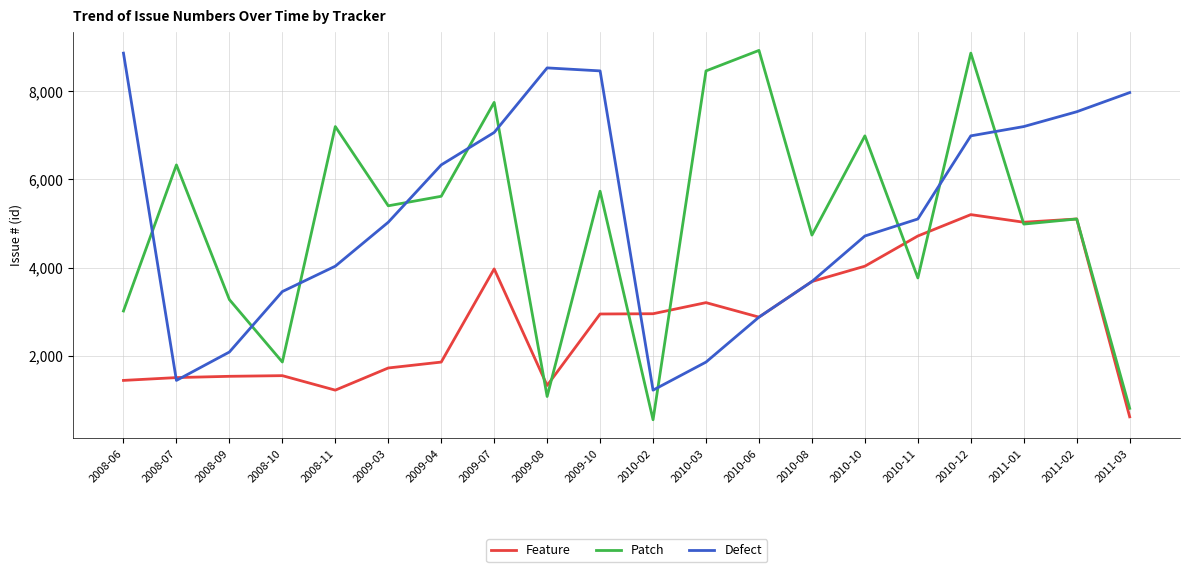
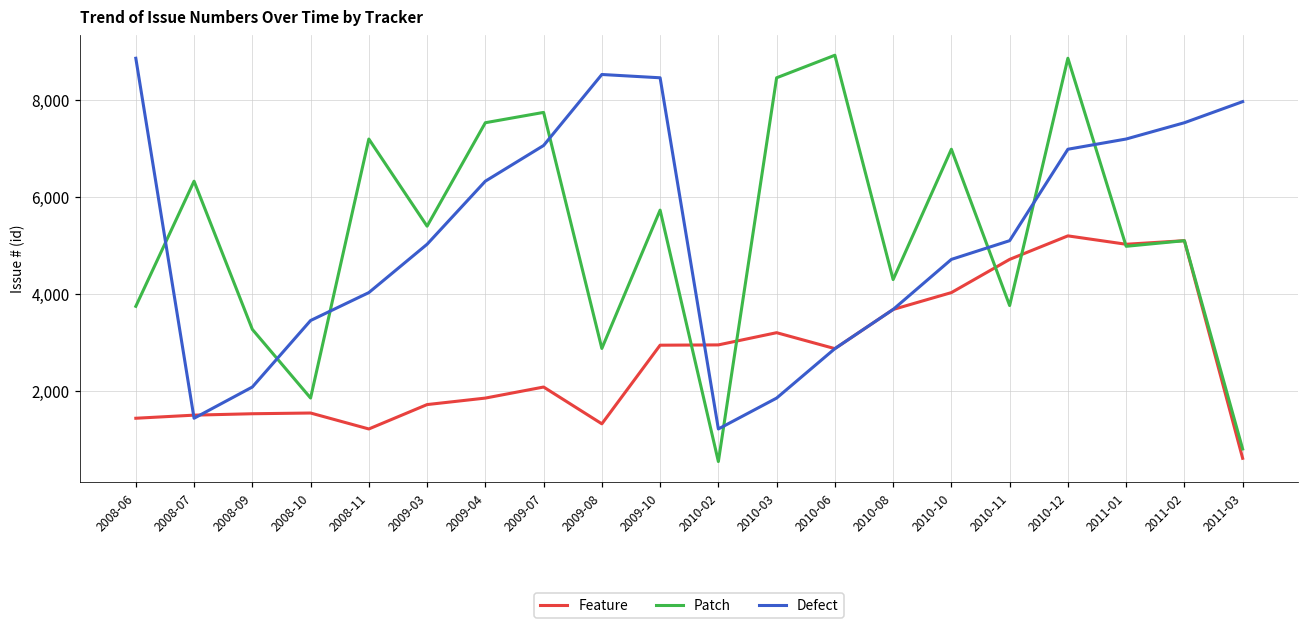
  {
    "Feature": {
      "2008-06": "1,400",
      "2008-07": "1,500",
      "2008-09": "1,500",
      "2008-10": "1,500",
      "2008-11": "1,200",
      "2009-03": "1,700",
      "2009-04": "1,900",
-     "2009-07": "4,000",
+     "2009-07": "2,100",
      "2009-08": "1,300",
      "2009-10": "2,900",
      "2010-02": "3,000",
      "2010-03": "3,200",
      "2010-10": "4,000",
      "2010-11": "4,700",
      "2010-12": "5,200",
      "2011-03": "600"
    },
    "Patch": {
-     "2008-06": "3,000",
+     "2008-06": "3,700",
      "2008-07": "6,300",
      "2008-09": "3,300",
      "2008-10": "1,900",
      "2008-11": "7,200",
      "2009-03": "5,400",
-     "2009-04": "5,600",
+     "2009-04": "7,500",
      "2009-07": "7,700",
-     "2009-08": "1,100",
+     "2009-08": "2,900",
      "2009-10": "5,700",
      "2010-02": "500",
      "2010-03": "8,500",
      "2010-06": "8,900",
-     "2010-08": "4,700",
+     "2010-08": "4,300",
      "2010-10": "7,000",
      "2010-11": "3,800",
      "2010-12": "8,900",
      "2011-03": "800"
    },
    "Defect": {
      "2008-06": "8,900",
      "2008-07": "1,400",
      "2008-09": "2,100",
      "2008-10": "3,500",
      "2008-11": "4,000",
      "2009-03": "5,000",
      "2009-04": "6,300",
      "2009-07": "7,100",
      "2009-08": "8,500",
      "2009-10": "8,500",
      "2010-02": "1,200",
      "2010-03": "1,900",
      "2010-10": "4,700",
      "2010-11": "5,100",
      "2010-12": "7,000",
      "2011-01": "7,200",
      "2011-02": "7,500",
      "2011-03": "8,000"
    }
  }
